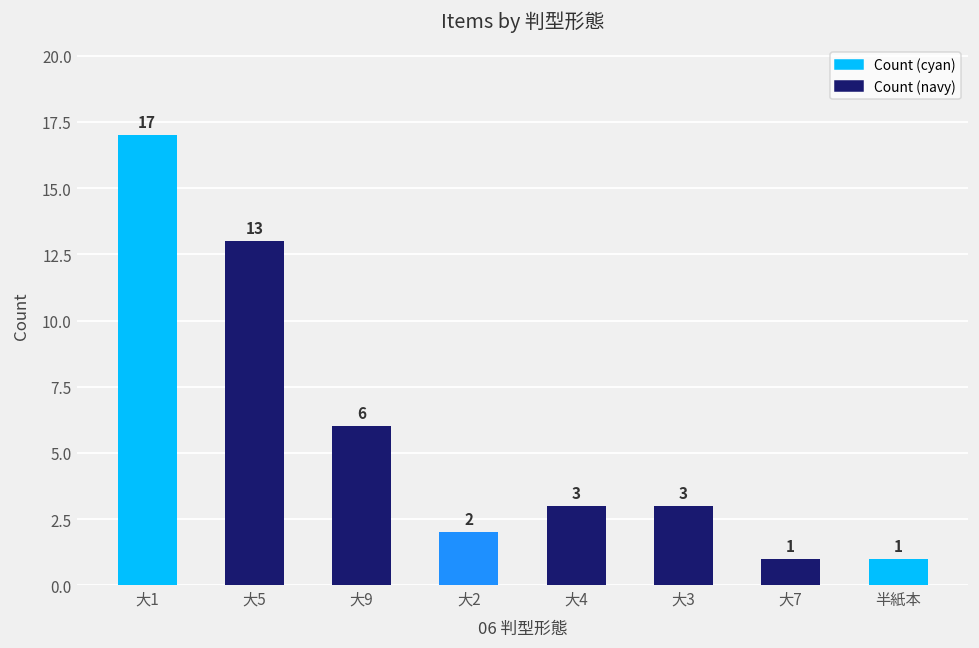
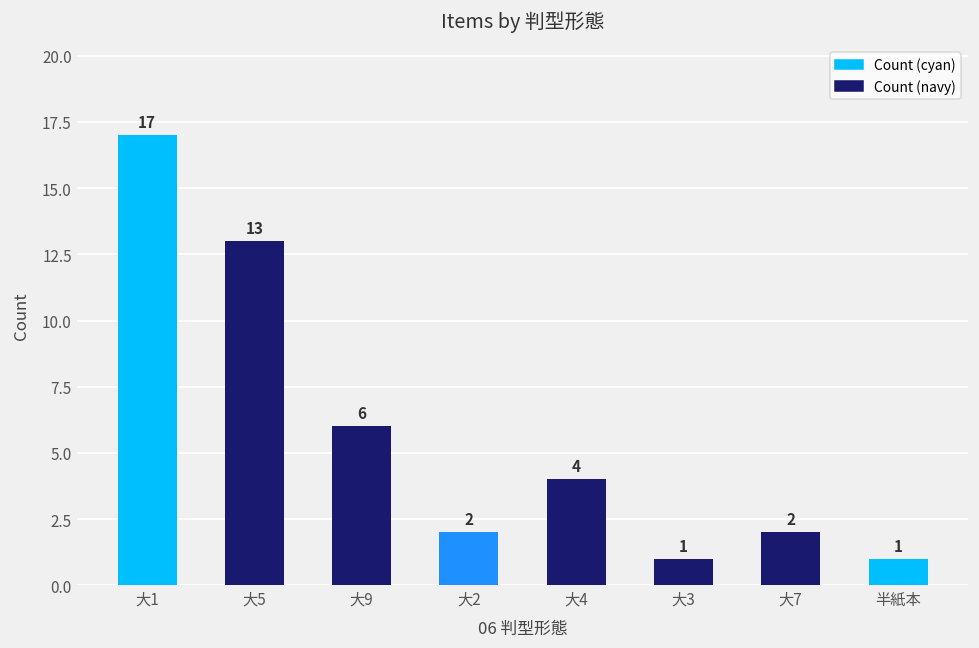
  {
    "大1": 17,
    "大5": 13,
    "大9": 6,
    "大2": 2,
-   "大4": 3,
-   "大3": 3,
-   "大7": 1,
+   "大4": 4,
+   "大3": 1,
+   "大7": 2,
    "半紙本": 1
  }
